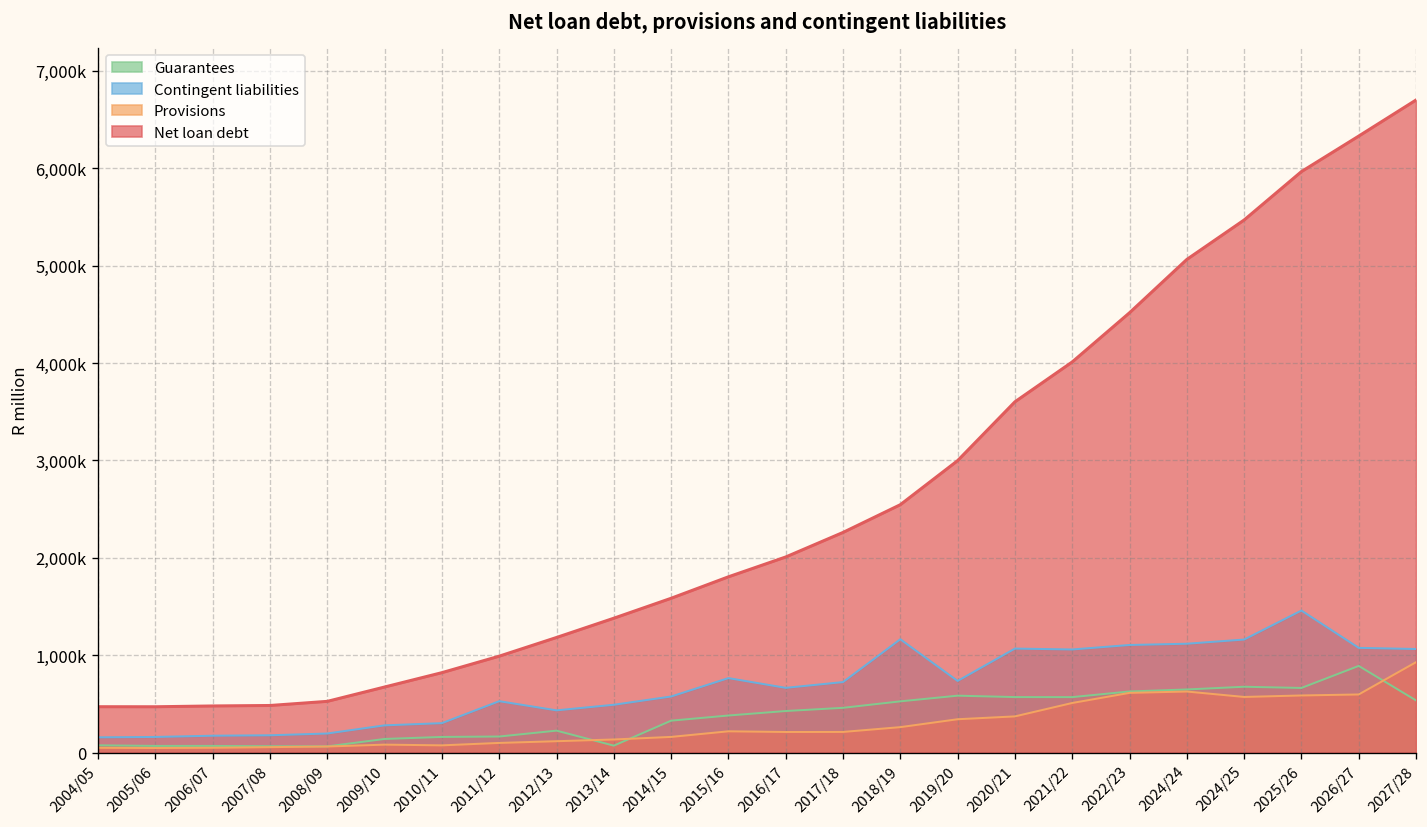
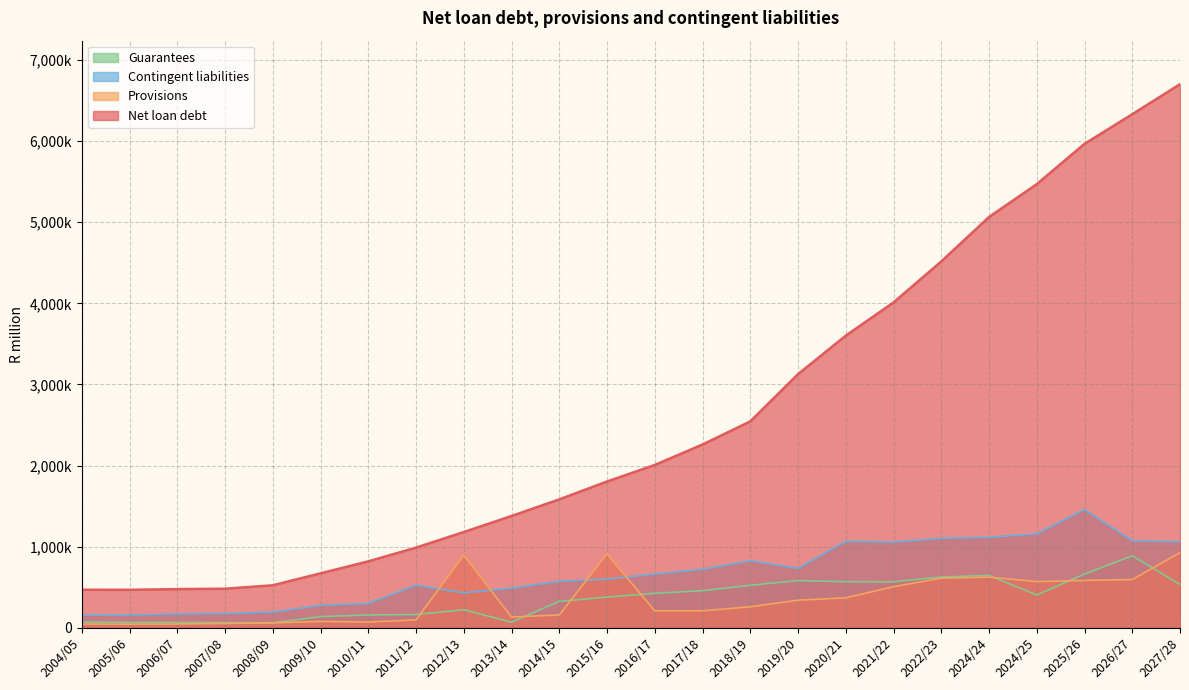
  {
    "Guarantees": {
      "2009/10": "100,000",
      "2010/11": "200,000",
      "2011/12": "200,000",
      "2012/13": "200,000",
      "2013/14": "100,000",
      "2014/15": "300,000",
      "2015/16": "400,000",
      "2016/17": "400,000",
      "2017/18": "500,000",
      "2018/19": "500,000",
      "2019/20": "600,000",
      "2020/21": "600,000",
      "2021/22": "600,000",
-     "2024/25": "700,000",
+     "2024/25": "400,000",
      "2025/26": "700,000",
      "2026/27": "900,000",
      "2027/28": "500,000"
    },
    "Contingent liabilities": {
      "2004/05": "200,000",
      "2005/06": "200,000",
      "2006/07": "200,000",
      "2007/08": "200,000",
      "2008/09": "200,000",
      "2009/10": "300,000",
      "2010/11": "300,000",
      "2011/12": "500,000",
      "2012/13": "400,000",
      "2013/14": "500,000",
      "2014/15": "600,000",
-     "2015/16": "800,000",
+     "2015/16": "600,000",
      "2016/17": "700,000",
      "2017/18": "700,000",
-     "2018/19": "1,200,000",
+     "2018/19": "800,000",
      "2019/20": "700,000",
      "2020/21": "1,100,000",
      "2021/22": "1,100,000",
      "2022/23": "1,100,000",
      "2024/24": "1,100,000",
      "2024/25": "1,200,000",
      "2025/26": "1,500,000",
      "2026/27": "1,100,000",
      "2027/28": "1,100,000"
    },
    "Provisions": {
      "2009/10": "100,000",
      "2010/11": "100,000",
      "2011/12": "100,000",
-     "2012/13": "100,000",
+     "2012/13": "900,000",
      "2013/14": "100,000",
      "2014/15": "200,000",
-     "2015/16": "200,000",
+     "2015/16": "900,000",
      "2016/17": "200,000",
      "2017/18": "200,000",
      "2018/19": "300,000",
      "2019/20": "300,000",
      "2020/21": "400,000",
      "2021/22": "500,000",
      "2024/25": "600,000",
      "2025/26": "600,000",
      "2026/27": "600,000",
      "2027/28": "900,000"
    },
    "Net loan debt": {
      "2004/05": "500,000",
      "2005/06": "500,000",
      "2006/07": "500,000",
      "2007/08": "500,000",
      "2008/09": "500,000",
      "2009/10": "700,000",
      "2010/11": "800,000",
      "2011/12": "1,000,000",
      "2012/13": "1,200,000",
      "2013/14": "1,400,000",
      "2014/15": "1,600,000",
      "2015/16": "1,800,000",
      "2016/17": "2,000,000",
      "2017/18": "2,300,000",
      "2018/19": "2,500,000",
-     "2019/20": "3,000,000",
+     "2019/20": "3,100,000",
      "2020/21": "3,600,000",
      "2021/22": "4,000,000",
      "2022/23": "4,500,000",
      "2024/24": "5,100,000",
      "2024/25": "5,500,000",
      "2025/26": "6,000,000",
      "2026/27": "6,300,000",
      "2027/28": "6,700,000"
    }
  }
